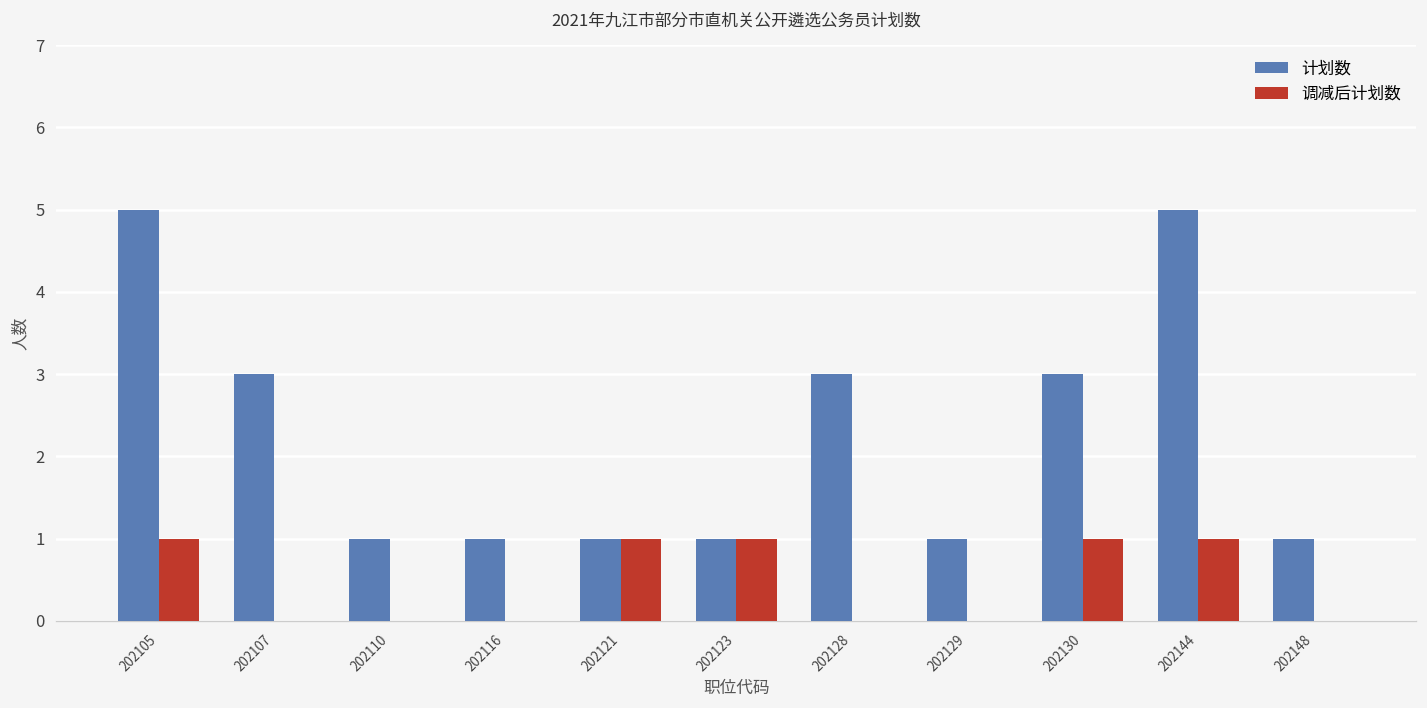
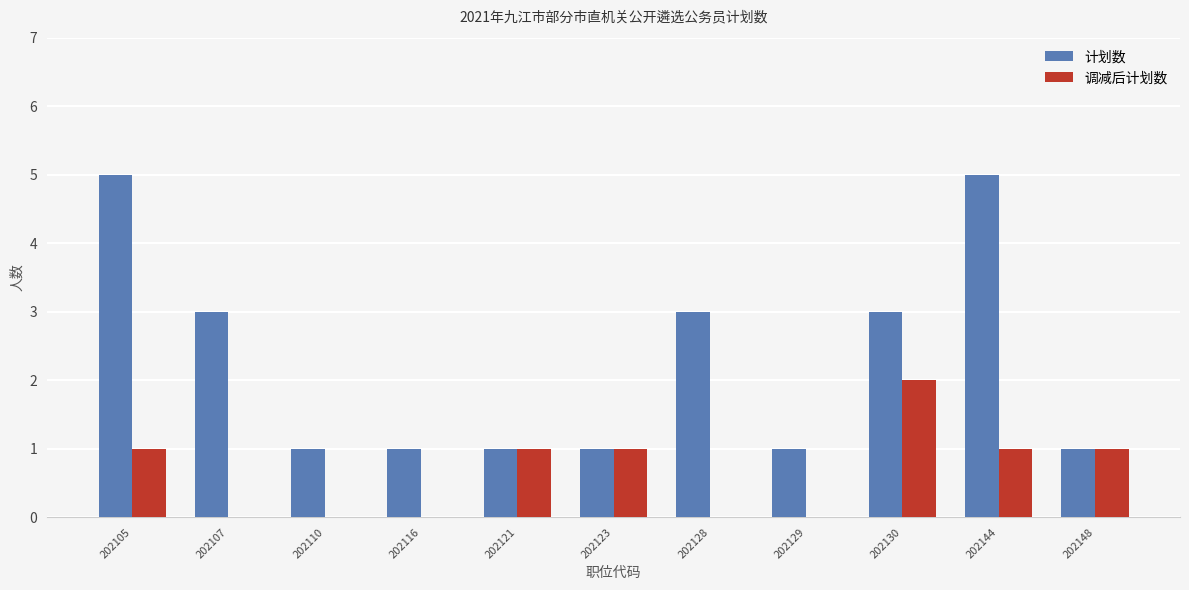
  {
    "计划数": {
      "202105": 5,
      "202107": 3,
      "202110": 1,
      "202116": 1,
      "202121": 1,
      "202123": 1,
      "202128": 3,
      "202129": 1,
      "202130": 3,
      "202144": 5,
      "202148": 1
    },
    "调减后计划数": {
      "202105": 1,
      "202107": 0,
      "202110": 0,
      "202116": 0,
      "202121": 1,
      "202123": 1,
      "202128": 0,
      "202129": 0,
-     "202130": 1,
+     "202130": 2,
      "202144": 1,
-     "202148": 0
+     "202148": 1
    }
  }
